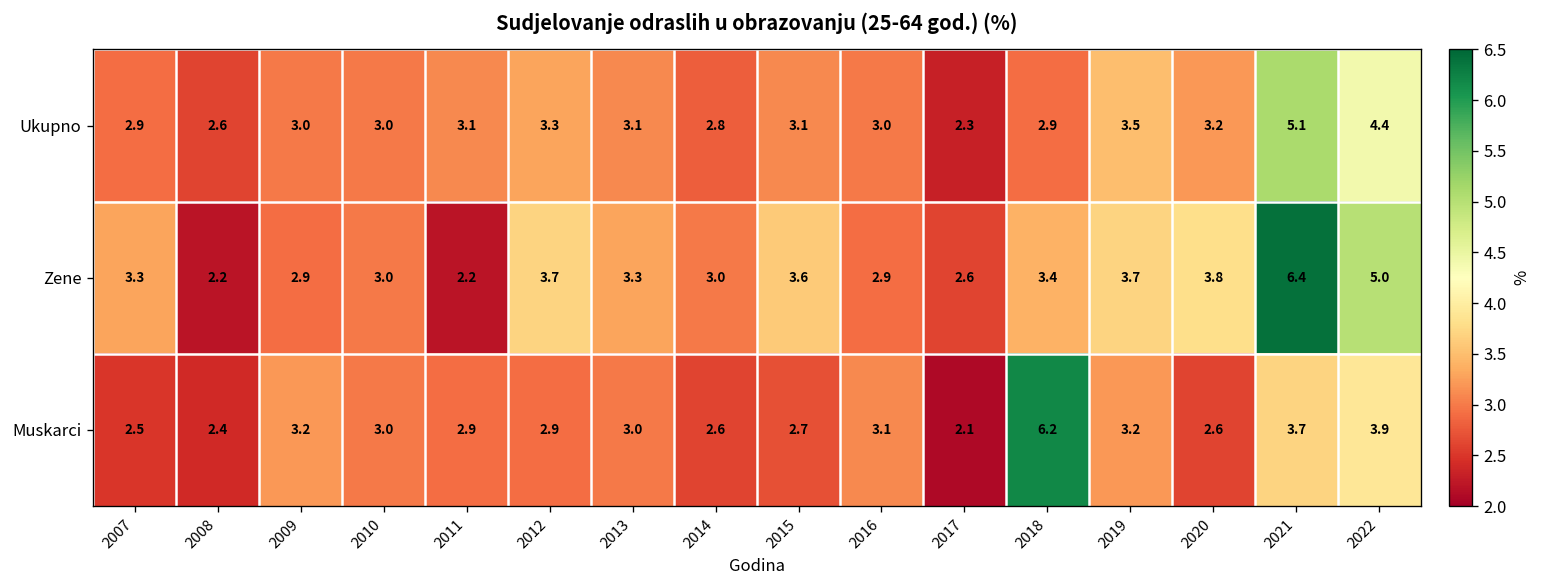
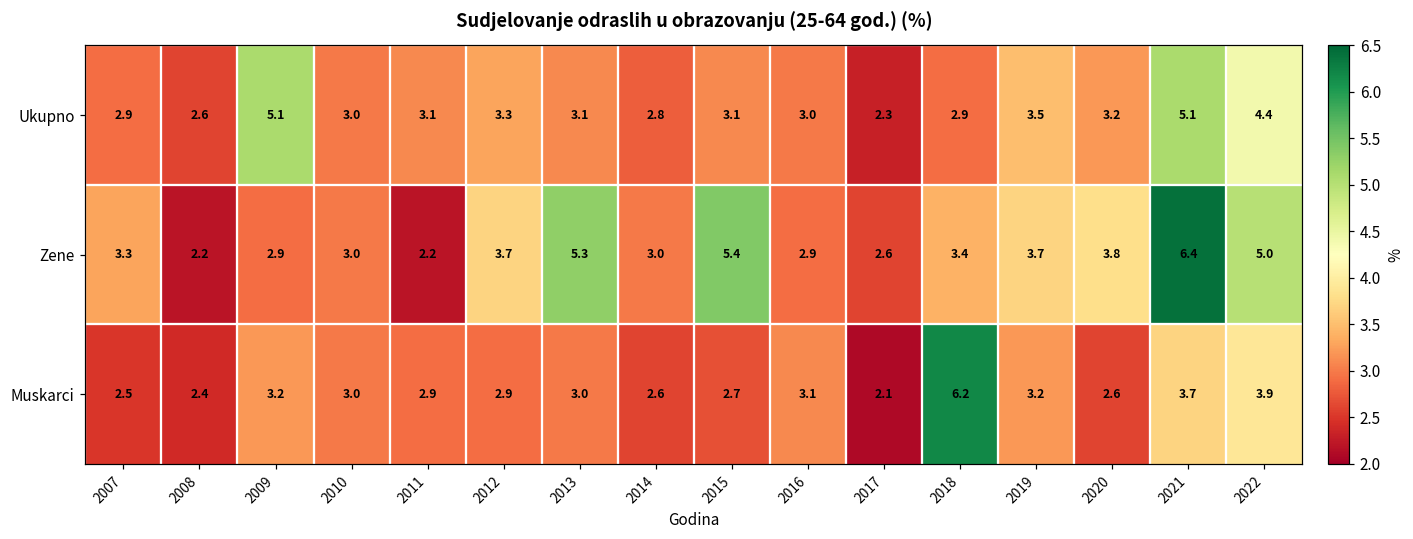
  {
    "Ukupno": {
      "2007": 2.9,
      "2008": 2.6,
-     "2009": 3.0,
+     "2009": 5.1,
      "2010": 3.0,
      "2011": 3.1,
      "2012": 3.3,
      "2013": 3.1,
      "2014": 2.8,
      "2015": 3.1,
      "2016": 3.0,
      "2017": 2.3,
      "2018": 2.9,
      "2019": 3.5,
      "2020": 3.2,
      "2021": 5.1,
      "2022": 4.4
    },
    "Zene": {
      "2007": 3.3,
      "2008": 2.2,
      "2009": 2.9,
      "2010": 3.0,
      "2011": 2.2,
      "2012": 3.7,
-     "2013": 3.3,
+     "2013": 5.3,
      "2014": 3.0,
-     "2015": 3.6,
+     "2015": 5.4,
      "2016": 2.9,
      "2017": 2.6,
      "2018": 3.4,
      "2019": 3.7,
      "2020": 3.8,
      "2021": 6.4,
      "2022": 5.0
    },
    "Muskarci": {
      "2007": 2.5,
      "2008": 2.4,
      "2009": 3.2,
      "2010": 3.0,
      "2011": 2.9,
      "2012": 2.9,
      "2013": 3.0,
      "2014": 2.6,
      "2015": 2.7,
      "2016": 3.1,
      "2017": 2.1,
      "2018": 6.2,
      "2019": 3.2,
      "2020": 2.6,
      "2021": 3.7,
      "2022": 3.9
    }
  }
